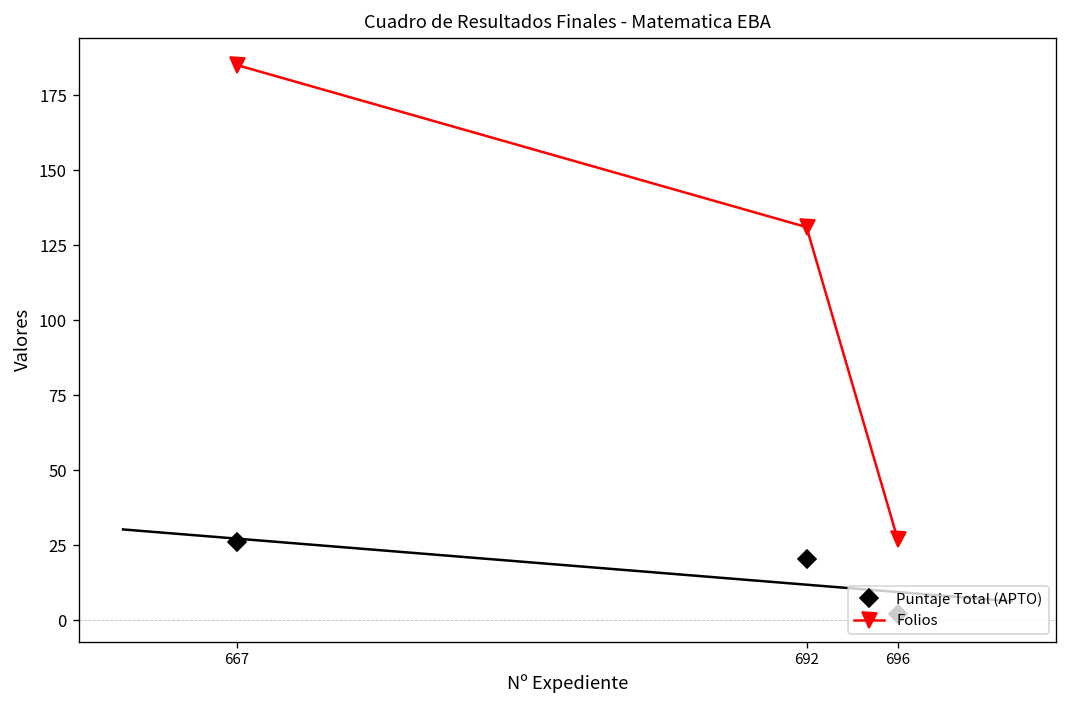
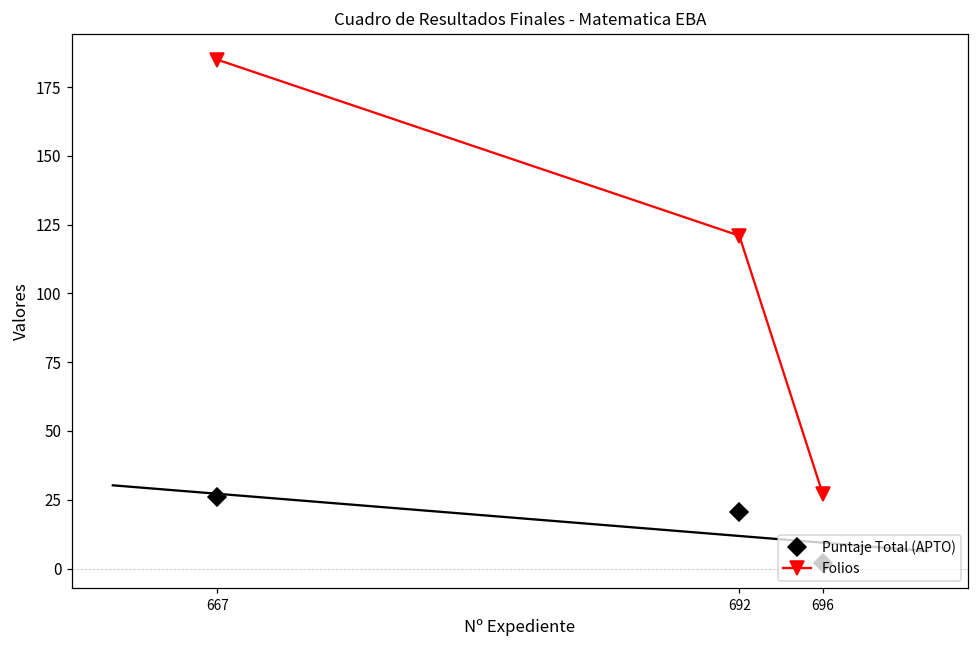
  {
    "Folios": {
      "667": 185,
-     "692": 131,
+     "692": 121,
      "696": 27
    }
  }
